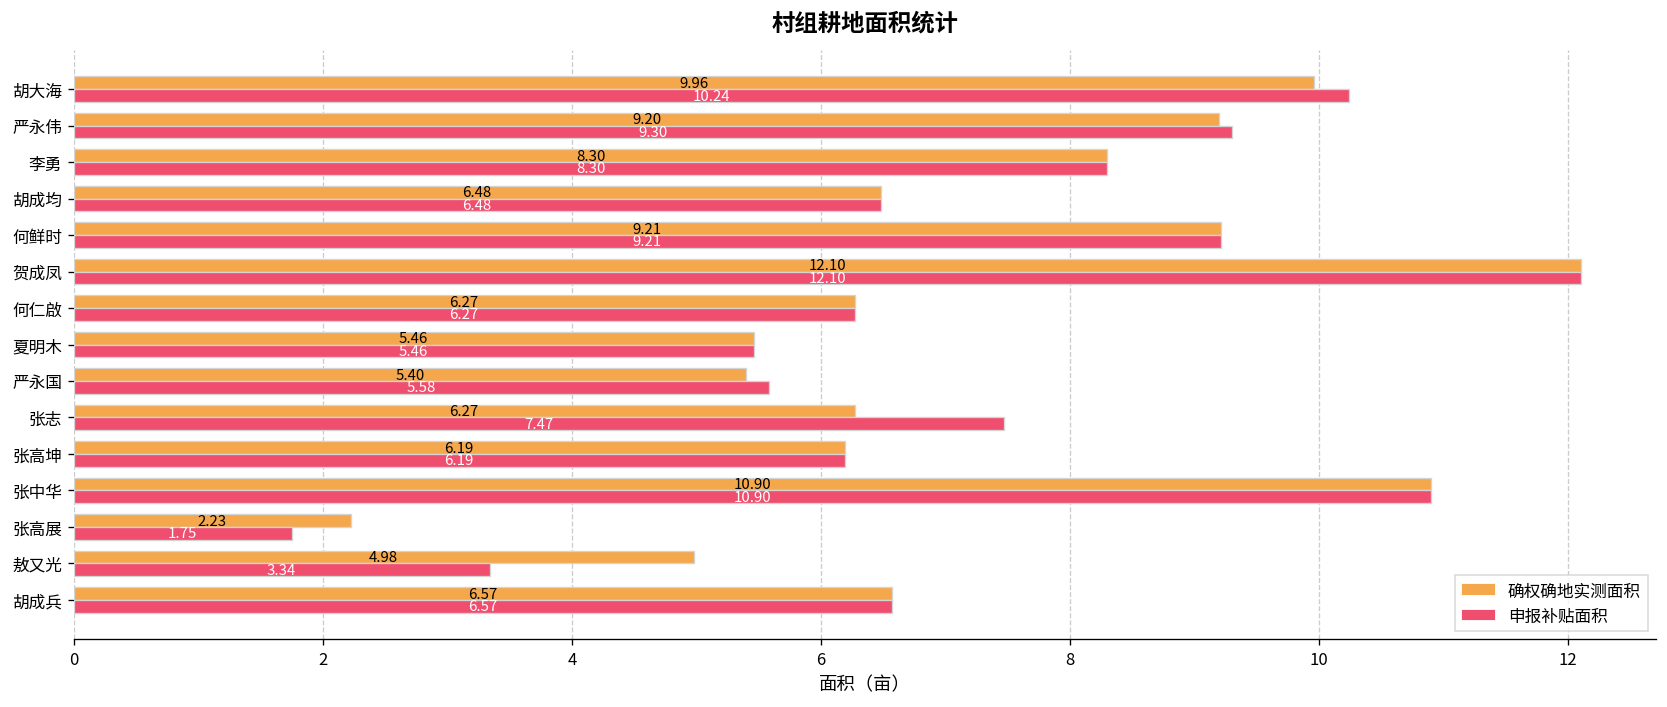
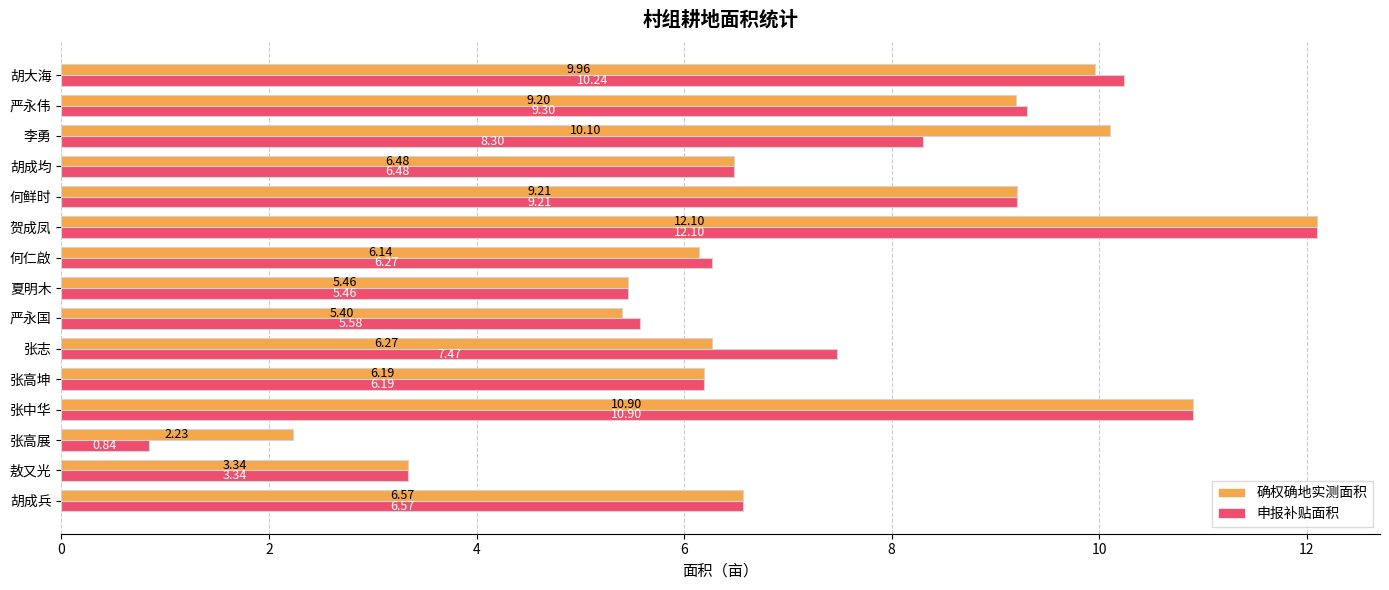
  {
    "确权确地实测面积": {
      "胡大海": 9.96,
      "严永伟": 9.20,
-     "李勇": 8.30,
-     "何仁啟": 6.27,
+     "李勇": 10.10,
+     "何仁啟": 6.14,
      "严永国": 5.40,
      "张志": 6.27,
      "张高展": 2.23,
-     "敖又光": 4.98
+     "敖又光": 3.34
    },
    "申报补贴面积": {
      "胡大海": 10.24,
      "严永伟": 9.30,
      "严永国": 5.58,
      "张志": 7.47,
-     "张高展": 1.75,
+     "张高展": 0.84,
      "敖又光": 3.34
    }
  }
